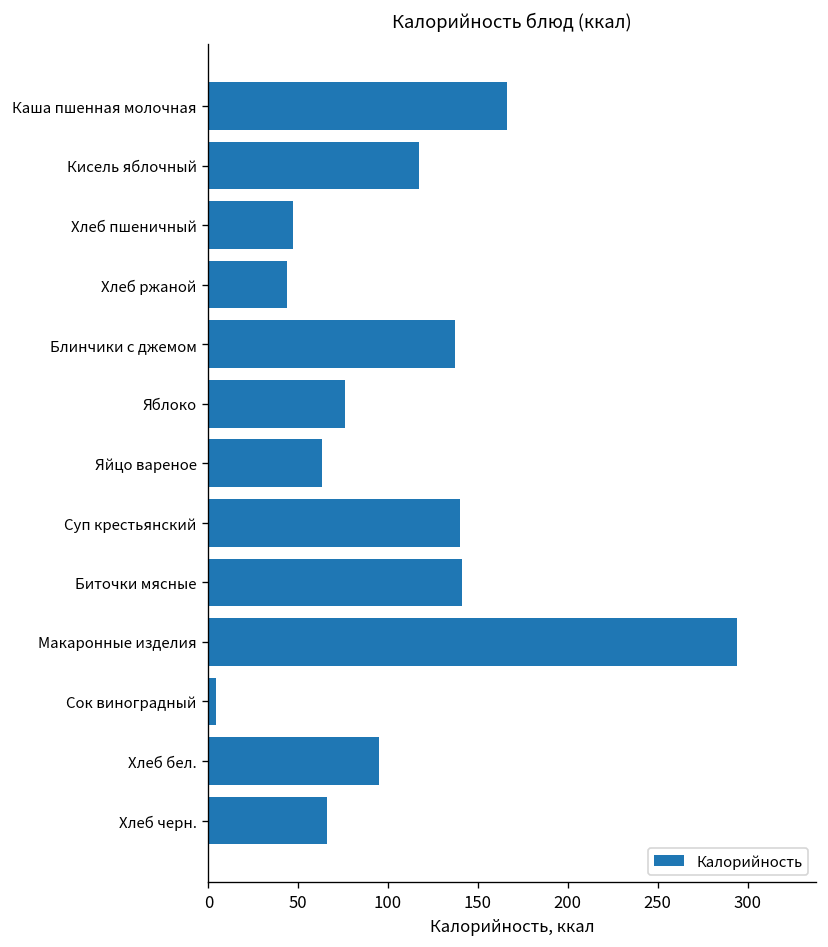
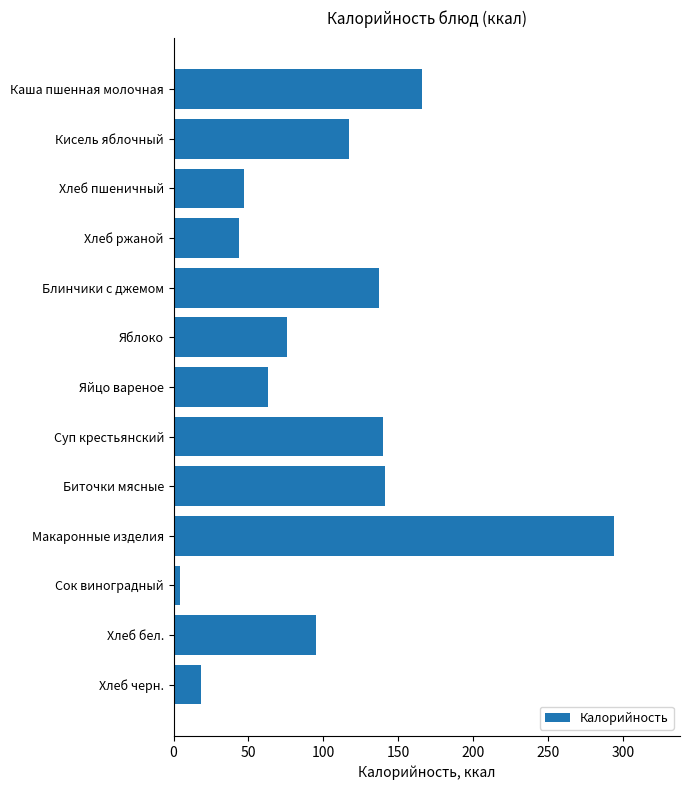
  {
    "Каша пшенная молочная": 166,
    "Кисель яблочный": 117,
    "Хлеб пшеничный": 47,
    "Хлеб ржаной": 44,
    "Блинчики с джемом": 137,
    "Яблоко": 76,
    "Яйцо вареное": 63,
    "Суп крестьянский": 140,
    "Биточки мясные": 141,
    "Макаронные изделия": 294,
    "Сок виноградный": 4,
    "Хлеб бел.": 95,
-   "Хлеб черн.": 66
+   "Хлеб черн.": 18
  }
